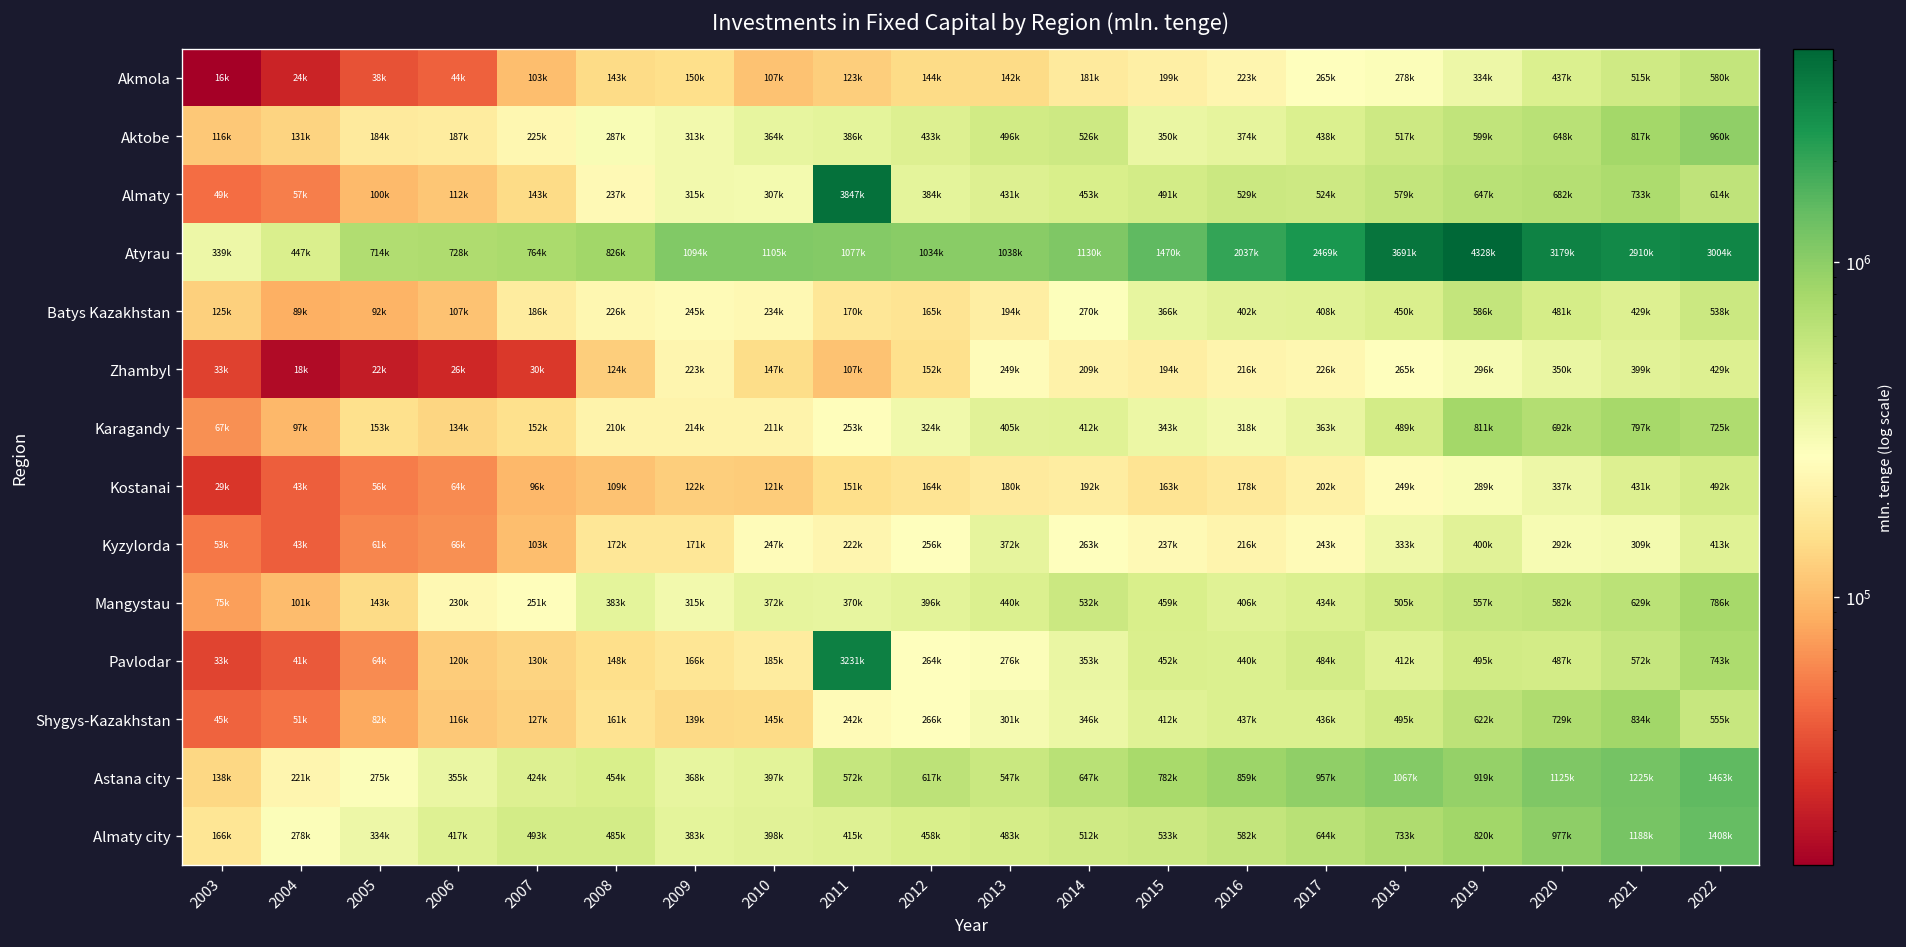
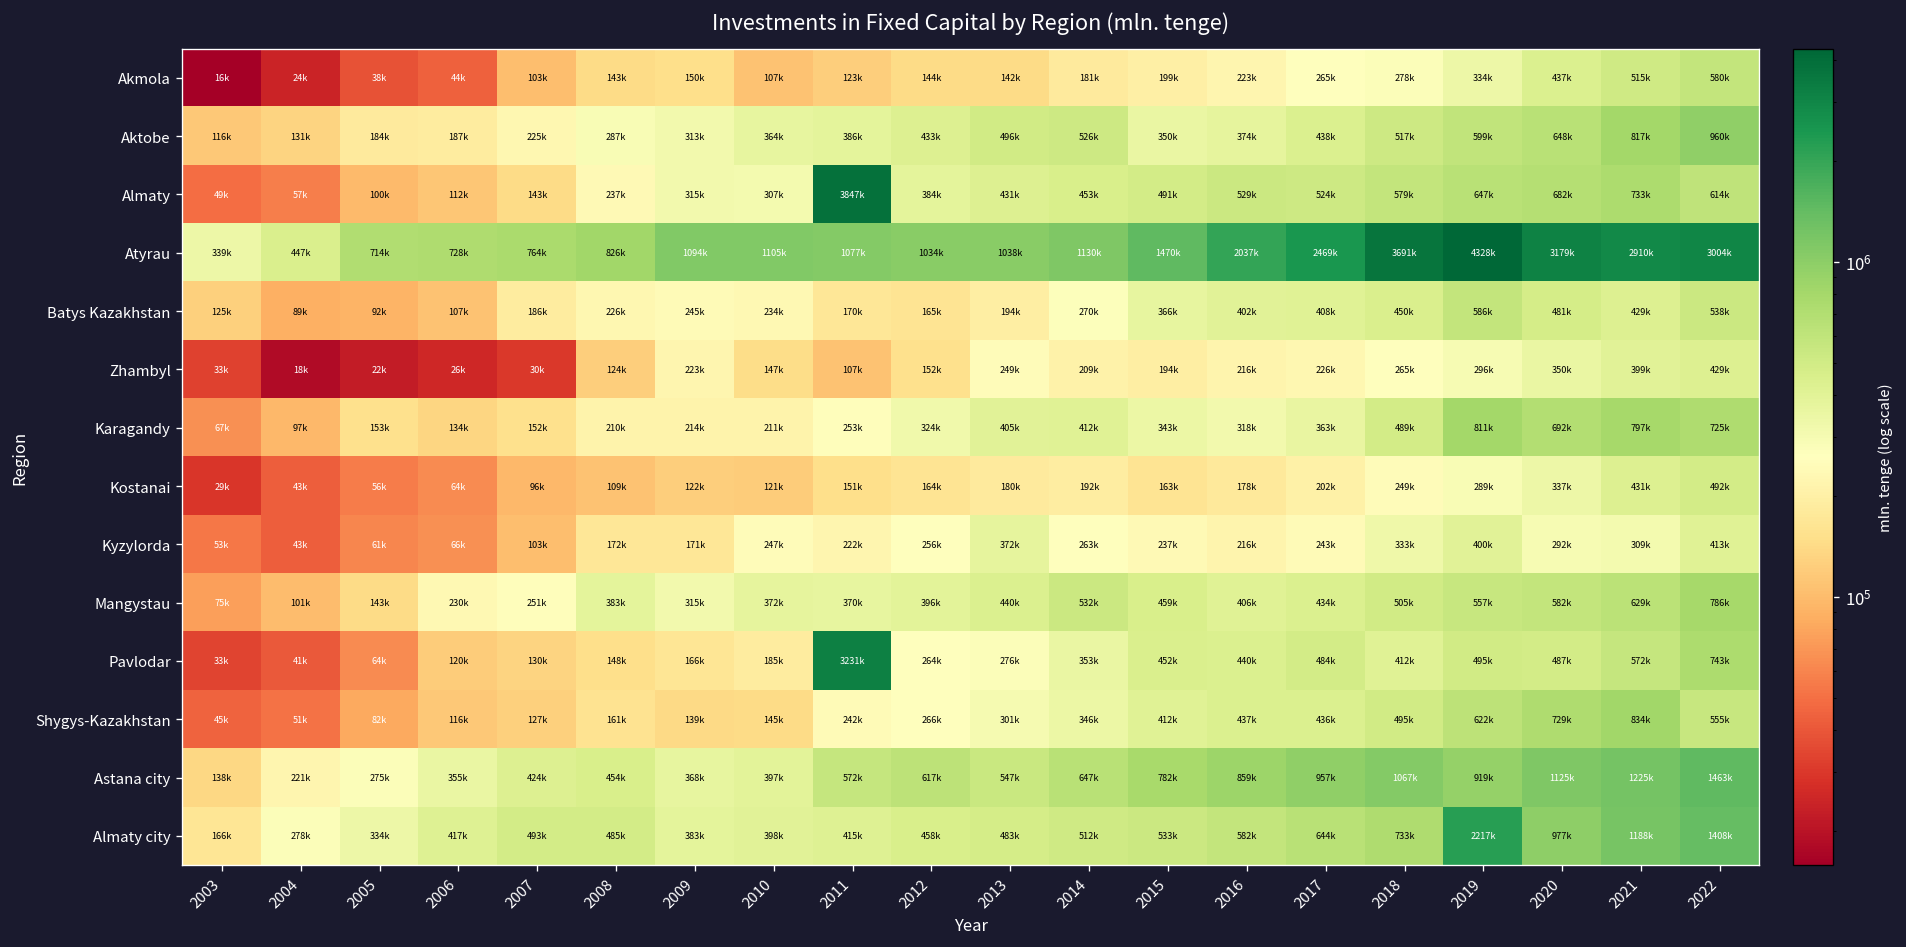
  {
    "Almaty city": {
      "2003": "166k",
      "2004": "278k",
      "2005": "334k",
      "2006": "417k",
      "2007": "493k",
      "2008": "485k",
      "2009": "383k",
      "2010": "398k",
      "2011": "415k",
      "2012": "458k",
      "2013": "483k",
      "2014": "512k",
      "2015": "533k",
      "2016": "582k",
      "2017": "644k",
      "2018": "733k",
-     "2019": "820k",
+     "2019": "2217k",
      "2020": "977k",
      "2021": "1188k",
      "2022": "1408k"
    }
  }
